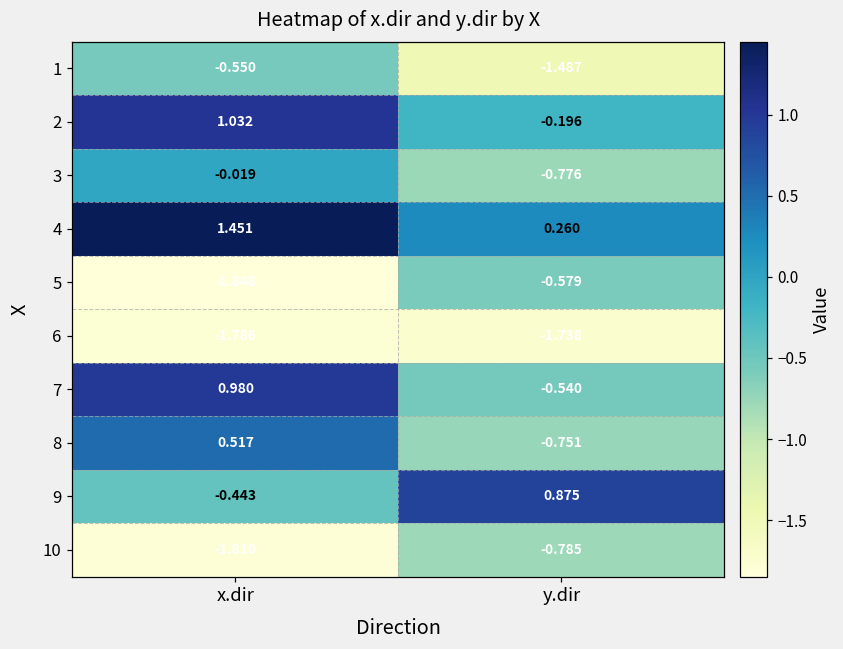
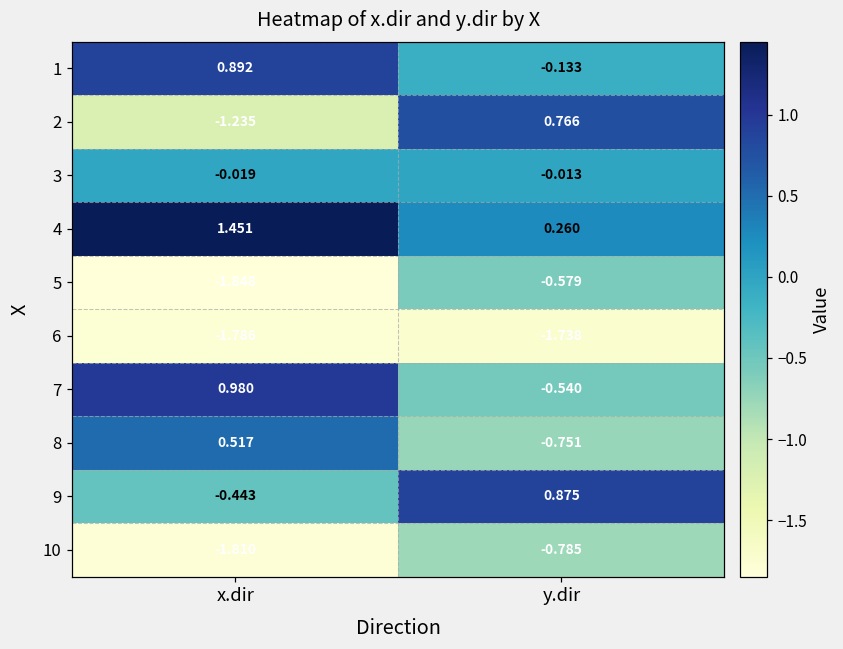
  {
    "1": {
-     "x.dir": -0.550,
-     "y.dir": -1.487
+     "x.dir": 0.892,
+     "y.dir": -0.133
    },
    "2": {
-     "x.dir": 1.032,
-     "y.dir": -0.196
+     "x.dir": -1.235,
+     "y.dir": 0.766
    },
    "3": {
      "x.dir": -0.019,
-     "y.dir": -0.776
+     "y.dir": -0.013
    },
    "4": {
      "x.dir": 1.451,
      "y.dir": 0.260
    },
    "5": {
      "y.dir": -0.579
    },
    "6": {
      "y.dir": -1.738
    },
    "7": {
      "x.dir": 0.980,
      "y.dir": -0.540
    },
    "8": {
      "x.dir": 0.517,
      "y.dir": -0.751
    },
    "9": {
      "x.dir": -0.443,
      "y.dir": 0.875
    },
    "10": {
      "y.dir": -0.785
    }
  }
